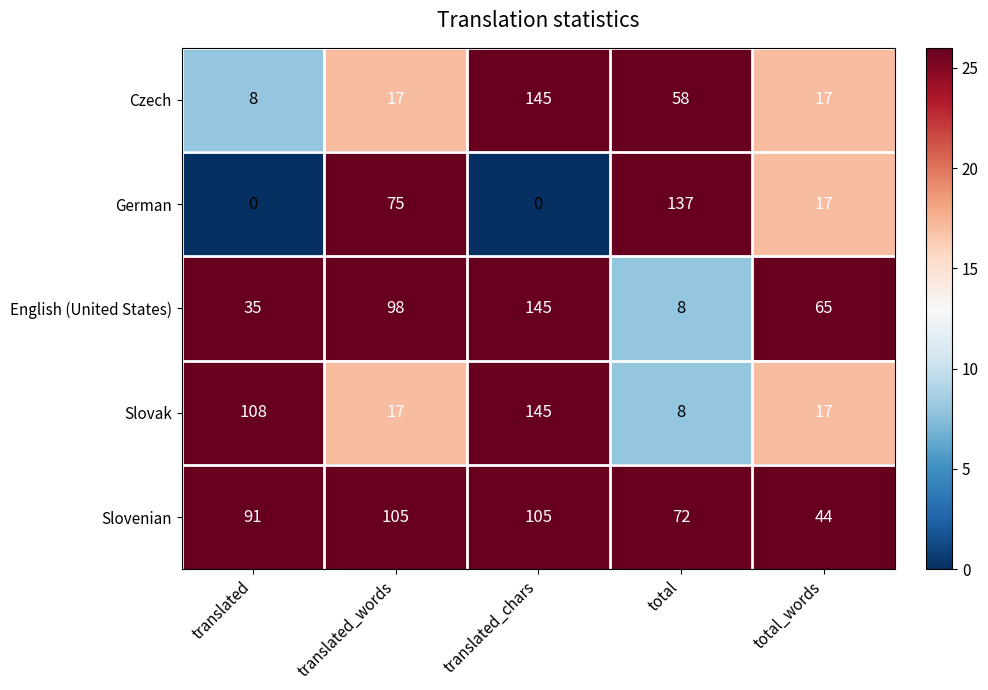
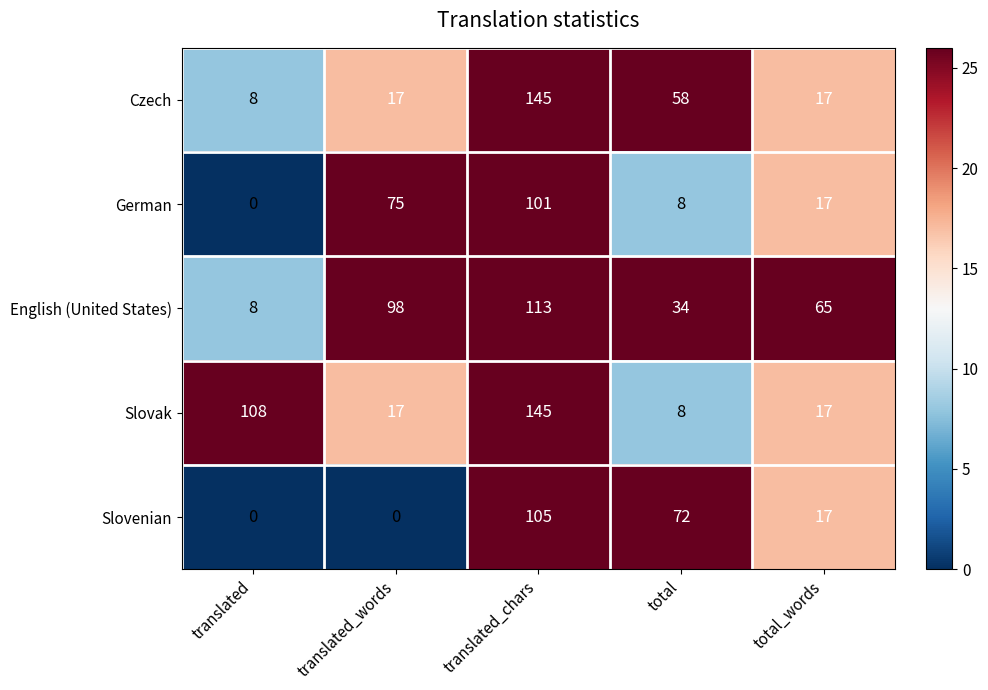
  {
    "Czech": {
      "translated": 8,
      "translated_words": 17,
      "translated_chars": 145,
      "total": 58,
      "total_words": 17
    },
    "German": {
      "translated": 0,
      "translated_words": 75,
-     "translated_chars": 0,
-     "total": 137,
+     "translated_chars": 101,
+     "total": 8,
      "total_words": 17
    },
    "English (United States)": {
-     "translated": 35,
+     "translated": 8,
      "translated_words": 98,
-     "translated_chars": 145,
-     "total": 8,
+     "translated_chars": 113,
+     "total": 34,
      "total_words": 65
    },
    "Slovak": {
      "translated": 108,
      "translated_words": 17,
      "translated_chars": 145,
      "total": 8,
      "total_words": 17
    },
    "Slovenian": {
-     "translated": 91,
-     "translated_words": 105,
+     "translated": 0,
+     "translated_words": 0,
      "translated_chars": 105,
      "total": 72,
-     "total_words": 44
+     "total_words": 17
    }
  }
